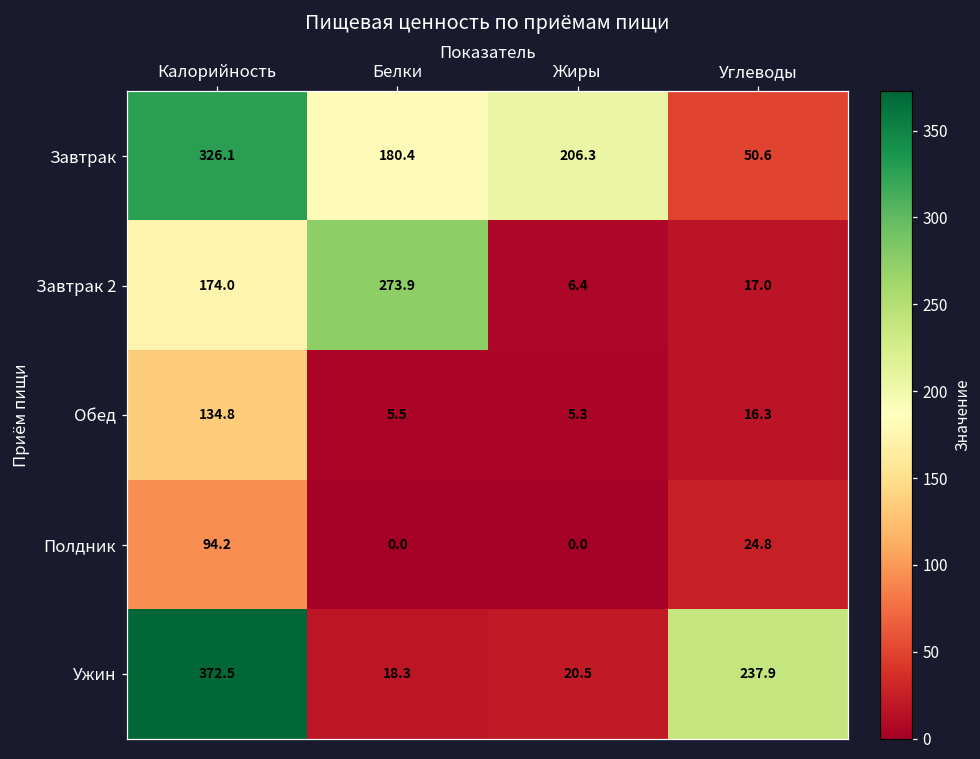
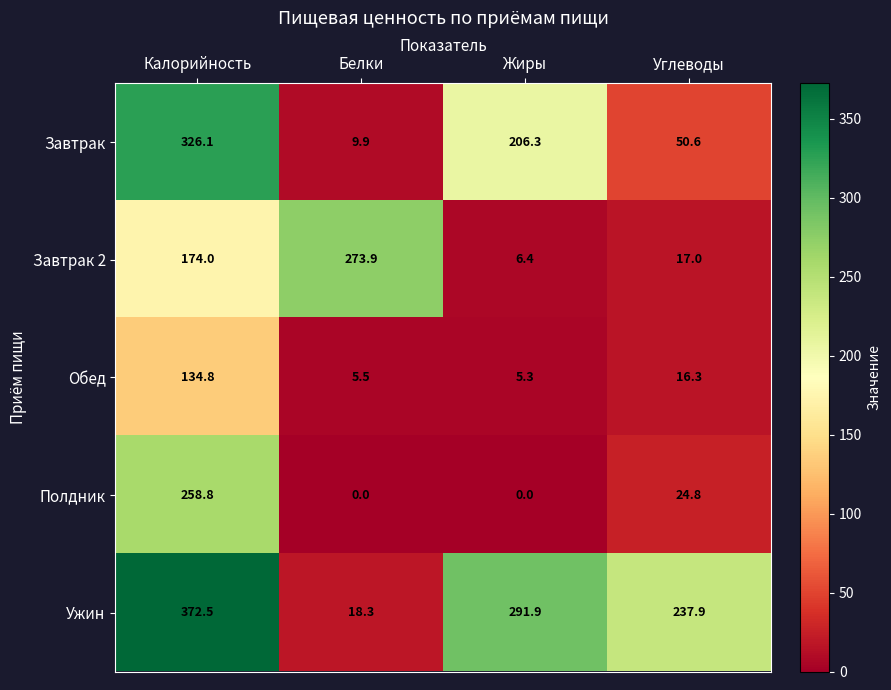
  {
    "Завтрак": {
      "Калорийность": 326.1,
-     "Белки": 180.4,
+     "Белки": 9.9,
      "Жиры": 206.3,
      "Углеводы": 50.6
    },
    "Завтрак 2": {
      "Калорийность": 174.0,
      "Белки": 273.9,
      "Жиры": 6.4,
      "Углеводы": 17.0
    },
    "Обед": {
      "Калорийность": 134.8,
      "Белки": 5.5,
      "Жиры": 5.3,
      "Углеводы": 16.3
    },
    "Полдник": {
-     "Калорийность": 94.2,
+     "Калорийность": 258.8,
      "Белки": 0.0,
      "Жиры": 0.0,
      "Углеводы": 24.8
    },
    "Ужин": {
      "Калорийность": 372.5,
      "Белки": 18.3,
-     "Жиры": 20.5,
+     "Жиры": 291.9,
      "Углеводы": 237.9
    }
  }
